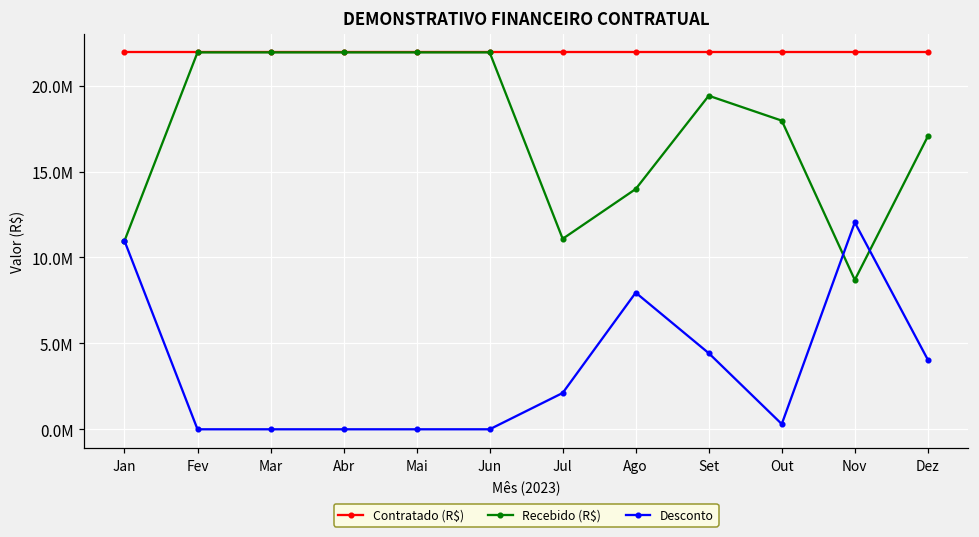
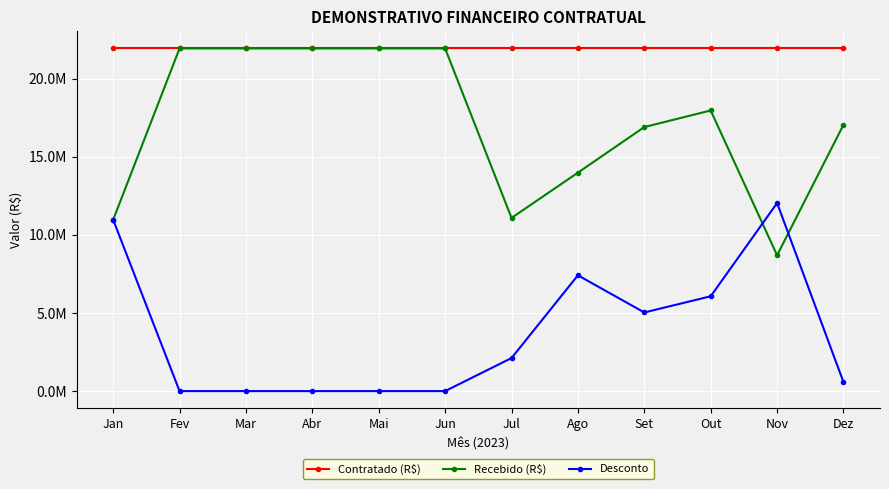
  {
    "Contratado (R$)": {
      "Jan": 21900000,
      "Jul": 21900000,
      "Ago": 21900000,
      "Set": 21900000,
      "Out": 21900000,
      "Nov": 21900000,
      "Dez": 21900000
    },
    "Recebido (R$)": {
      "Jul": 11100000,
      "Ago": 14000000,
-     "Set": 19400000,
+     "Set": 16900000,
      "Out": 18000000,
      "Nov": 8700000,
      "Dez": 17100000
    },
    "Desconto": {
      "Fev": 0,
      "Mar": 0,
      "Abr": 0,
      "Mai": 0,
      "Jun": 0,
      "Jul": 2100000,
-     "Ago": 8000000,
-     "Set": 4400000,
-     "Out": 300000,
+     "Ago": 7400000,
+     "Set": 5000000,
+     "Out": 6100000,
      "Nov": 12000000,
-     "Dez": 4000000
+     "Dez": 600000
    }
  }
